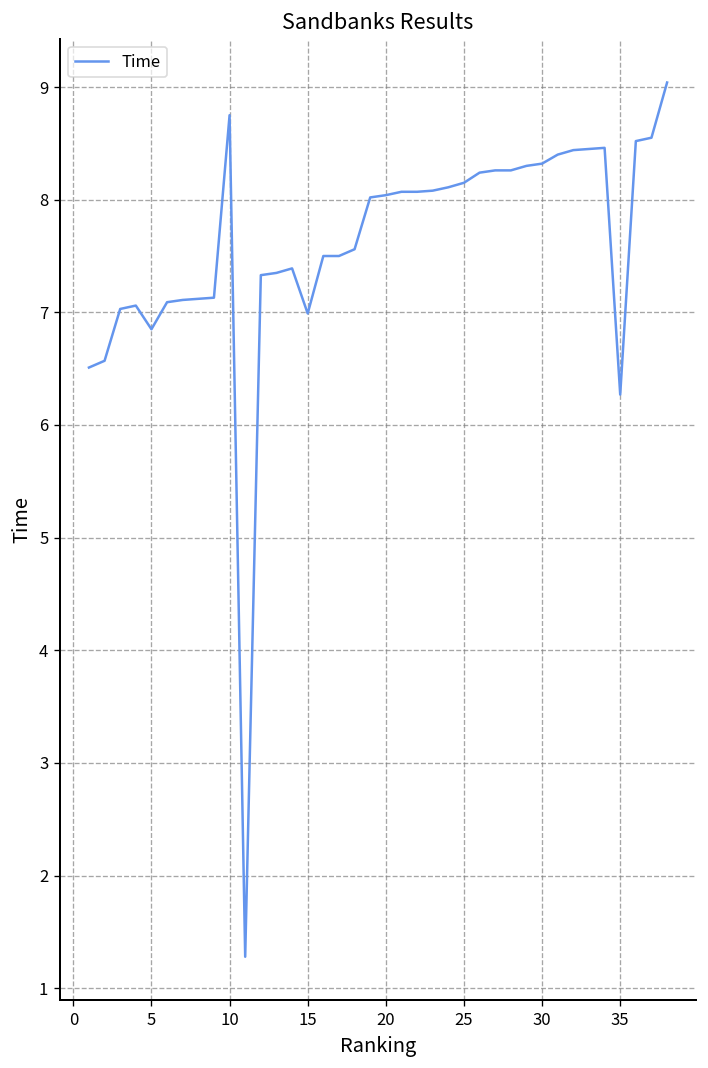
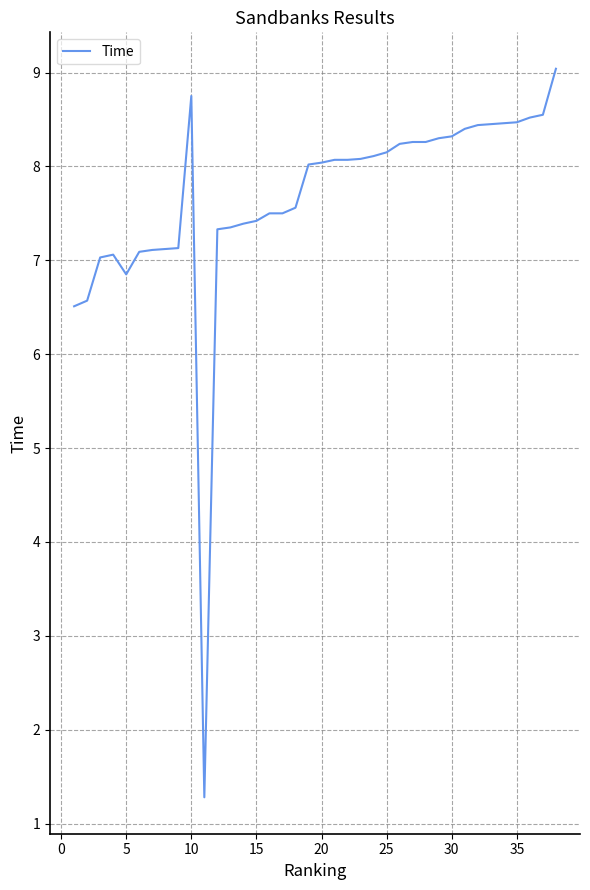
  {
    "5": 6.9,
    "10": 8.8,
-   "15": 7.0,
+   "15": 7.4,
    "20": 8.0,
    "25": 8.2,
    "30": 8.3,
-   "35": 6.3
+   "35": 8.5
  }
